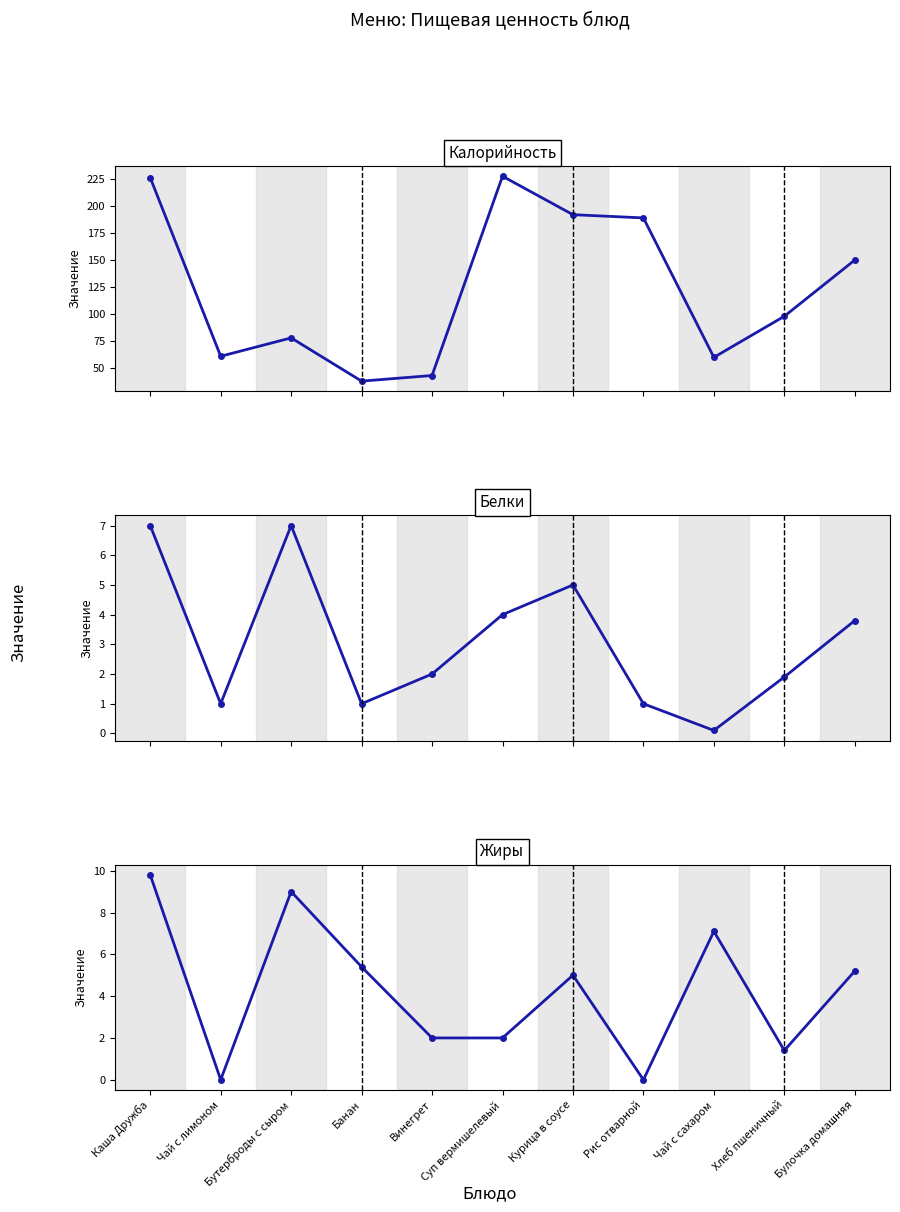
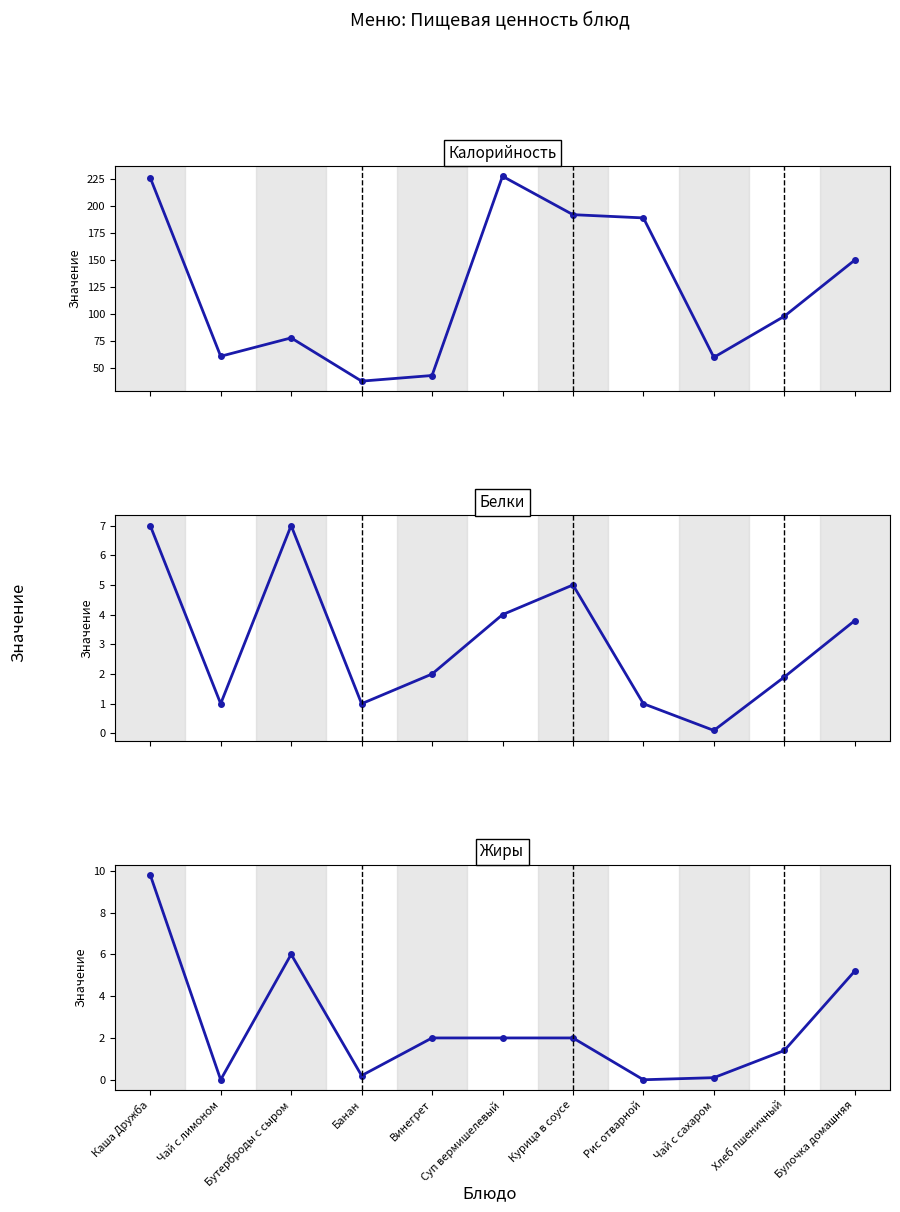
  {
    "Жиры": {
      "Каша Дружба": 9.8,
      "Чай с лимоном": 0.0,
-     "Бутерброды с сыром": 9,
-     "Банан": 5.4,
+     "Бутерброды с сыром": 6,
+     "Банан": 0.2,
      "Винегрет": 2.0,
      "Суп вермишелевый": 2.0,
-     "Курица в соусе": 5,
+     "Курица в соусе": 2,
      "Рис отварной": 0.0,
-     "Чай с сахаром": 7.1,
+     "Чай с сахаром": 0.1,
      "Хлеб пшеничный": 1.4,
      "Булочка домашняя": 5.2
    }
  }
